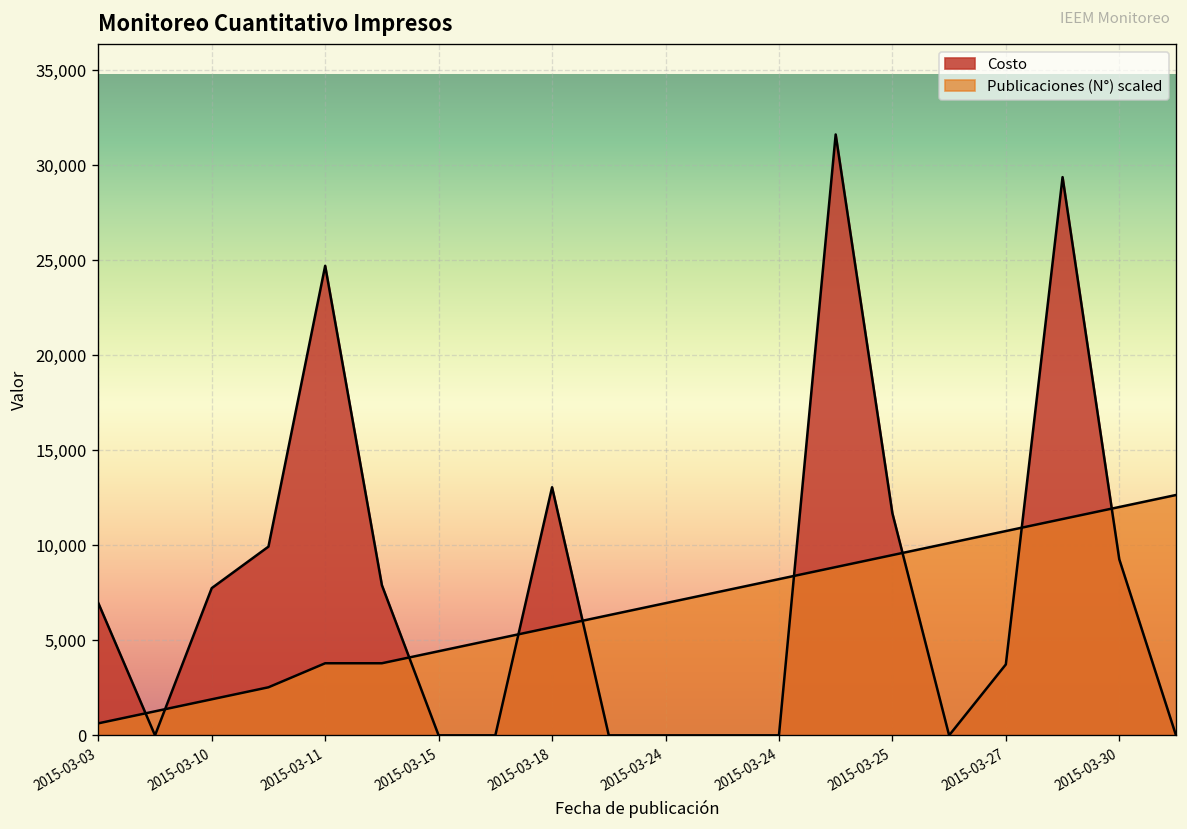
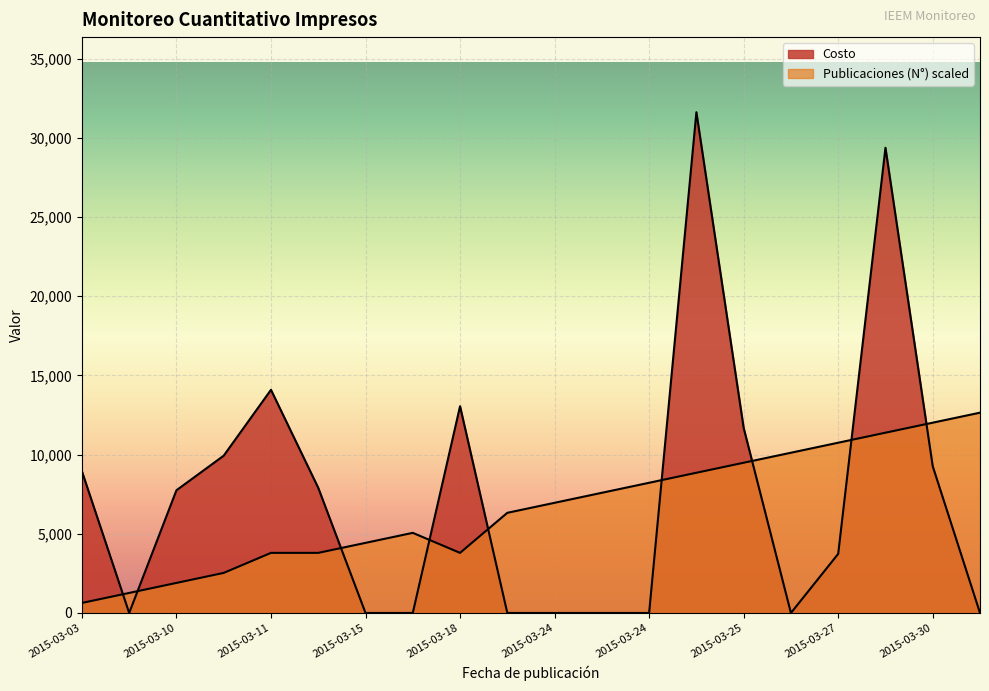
  {
    "Costo": {
-     "2015-03-03": "7,000",
-     "2015-03-11": "24,700",
+     "2015-03-03": "9,000",
+     "2015-03-11": "14,100",
      "2015-03-18": "13,100",
      "2015-03-25": "11,700",
      "2015-03-27": "3,700"
    },
    "Publicaciones (N°) scaled": {
      "2015-03-03": "600",
      "2015-03-11": "3,800",
-     "2015-03-18": "5,700",
+     "2015-03-18": "3,800",
      "2015-03-25": "9,500",
      "2015-03-27": "10,800"
    }
  }
